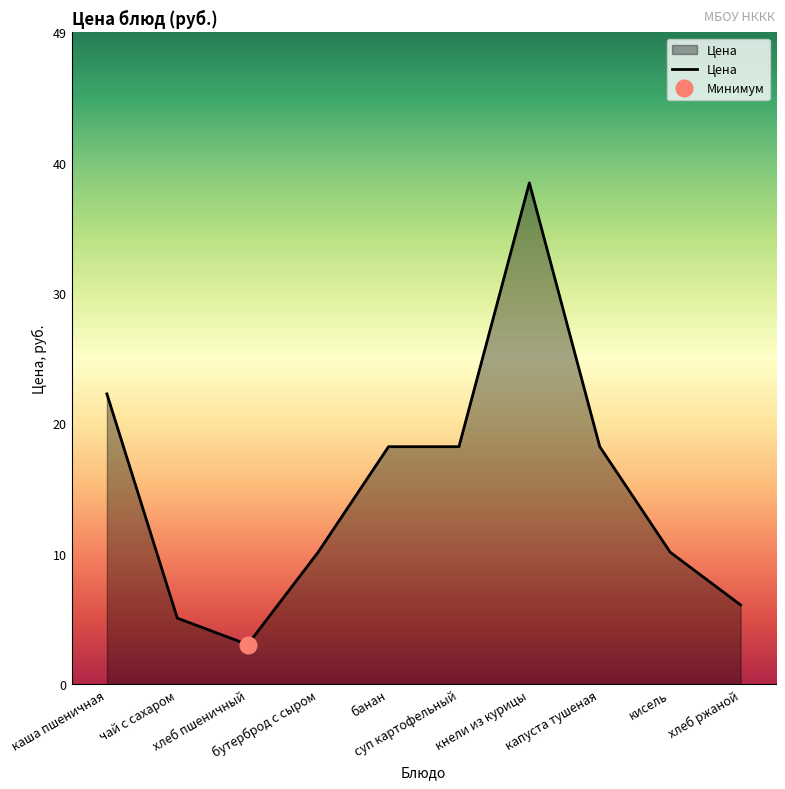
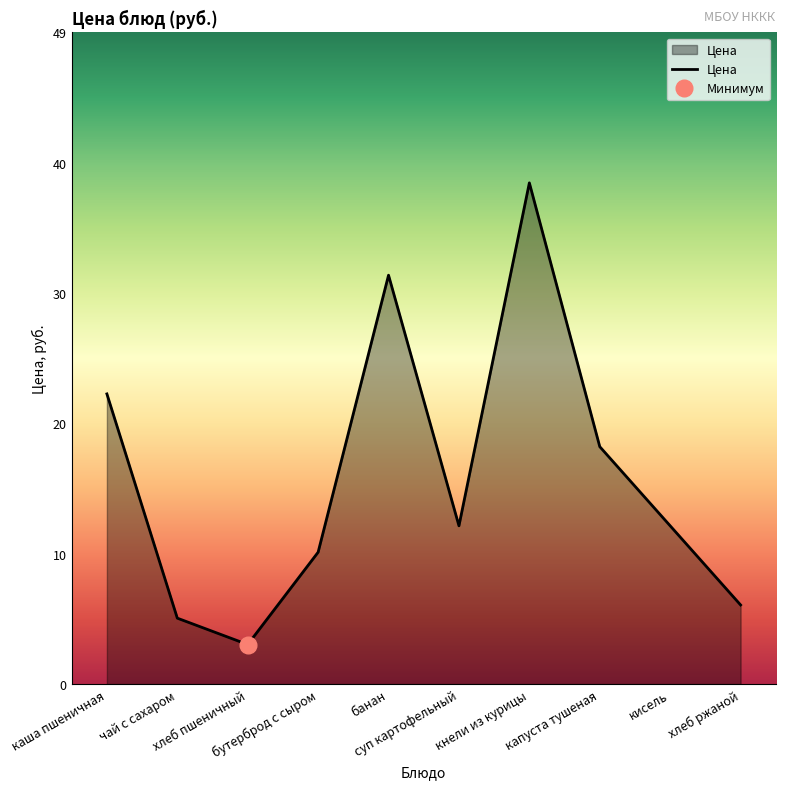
  {
    "Цена": {
      "каша пшеничная": 22,
      "чай с сахаром": 5,
      "бутерброд с сыром": 10,
-     "банан": 18,
-     "суп картофельный": 18,
+     "банан": 31,
+     "суп картофельный": 12,
      "кнели из курицы": 38,
      "капуста тушеная": 18,
-     "кисель": 10,
+     "кисель": 12,
      "хлеб ржаной": 6
    }
  }
